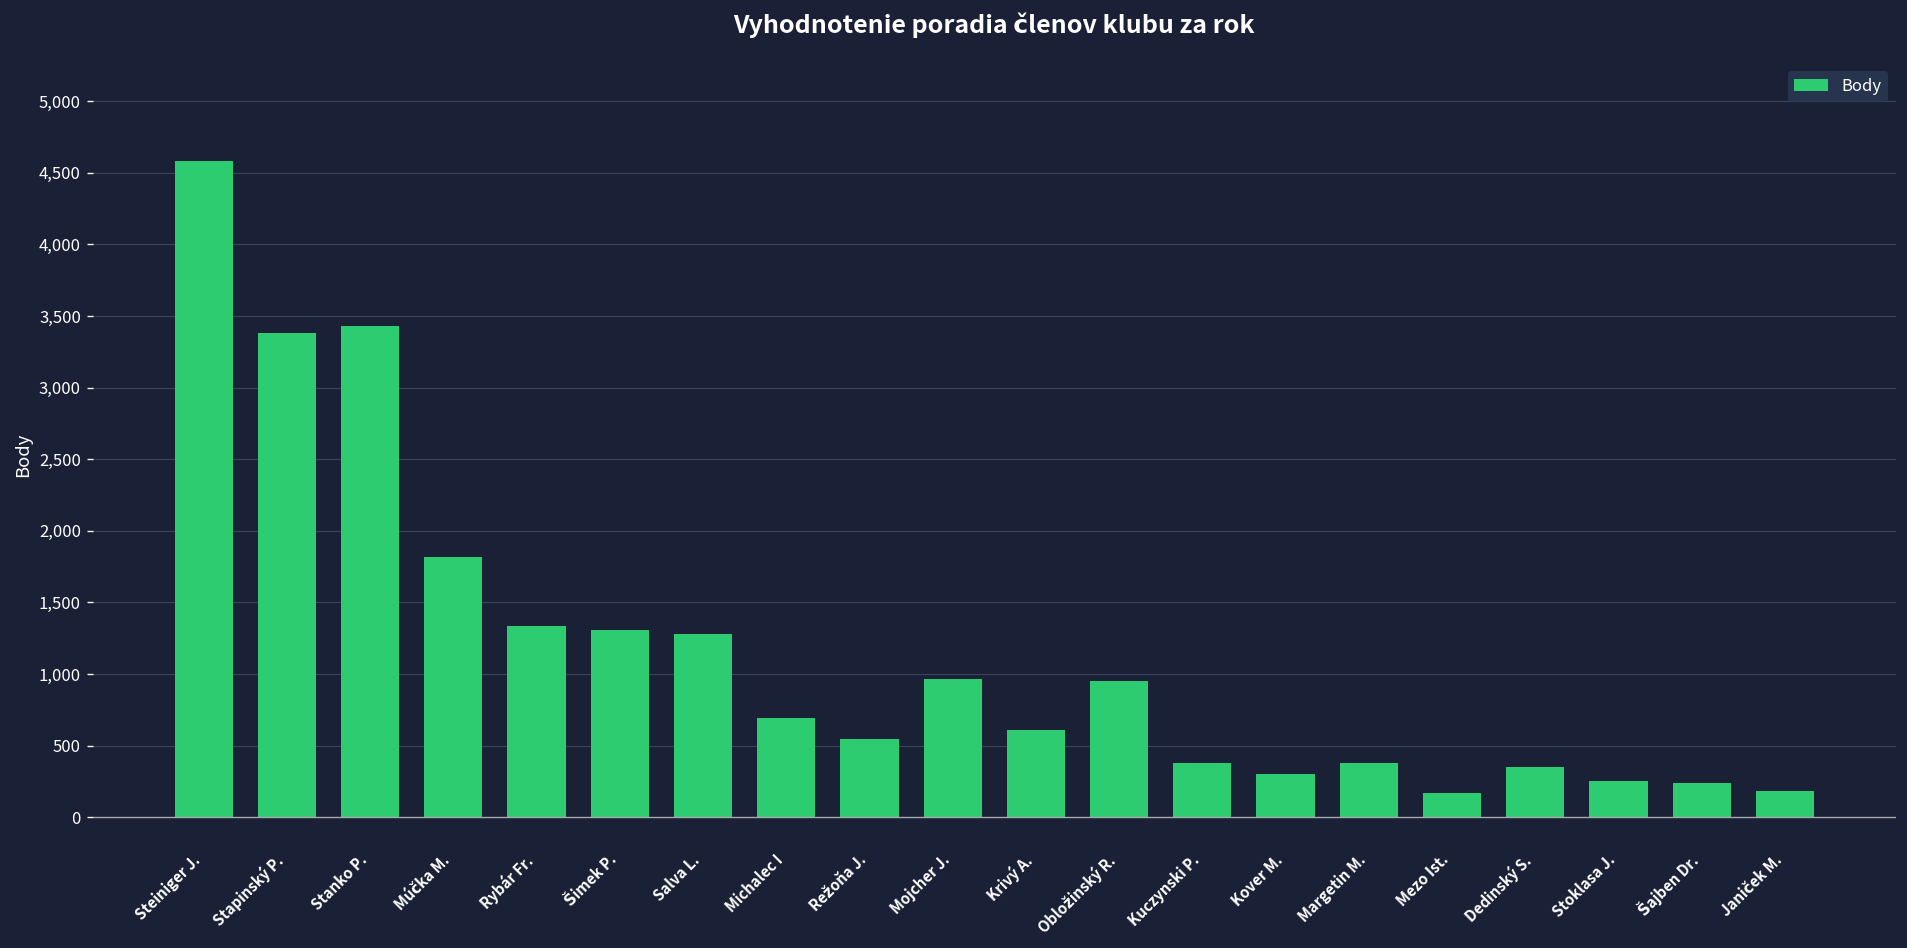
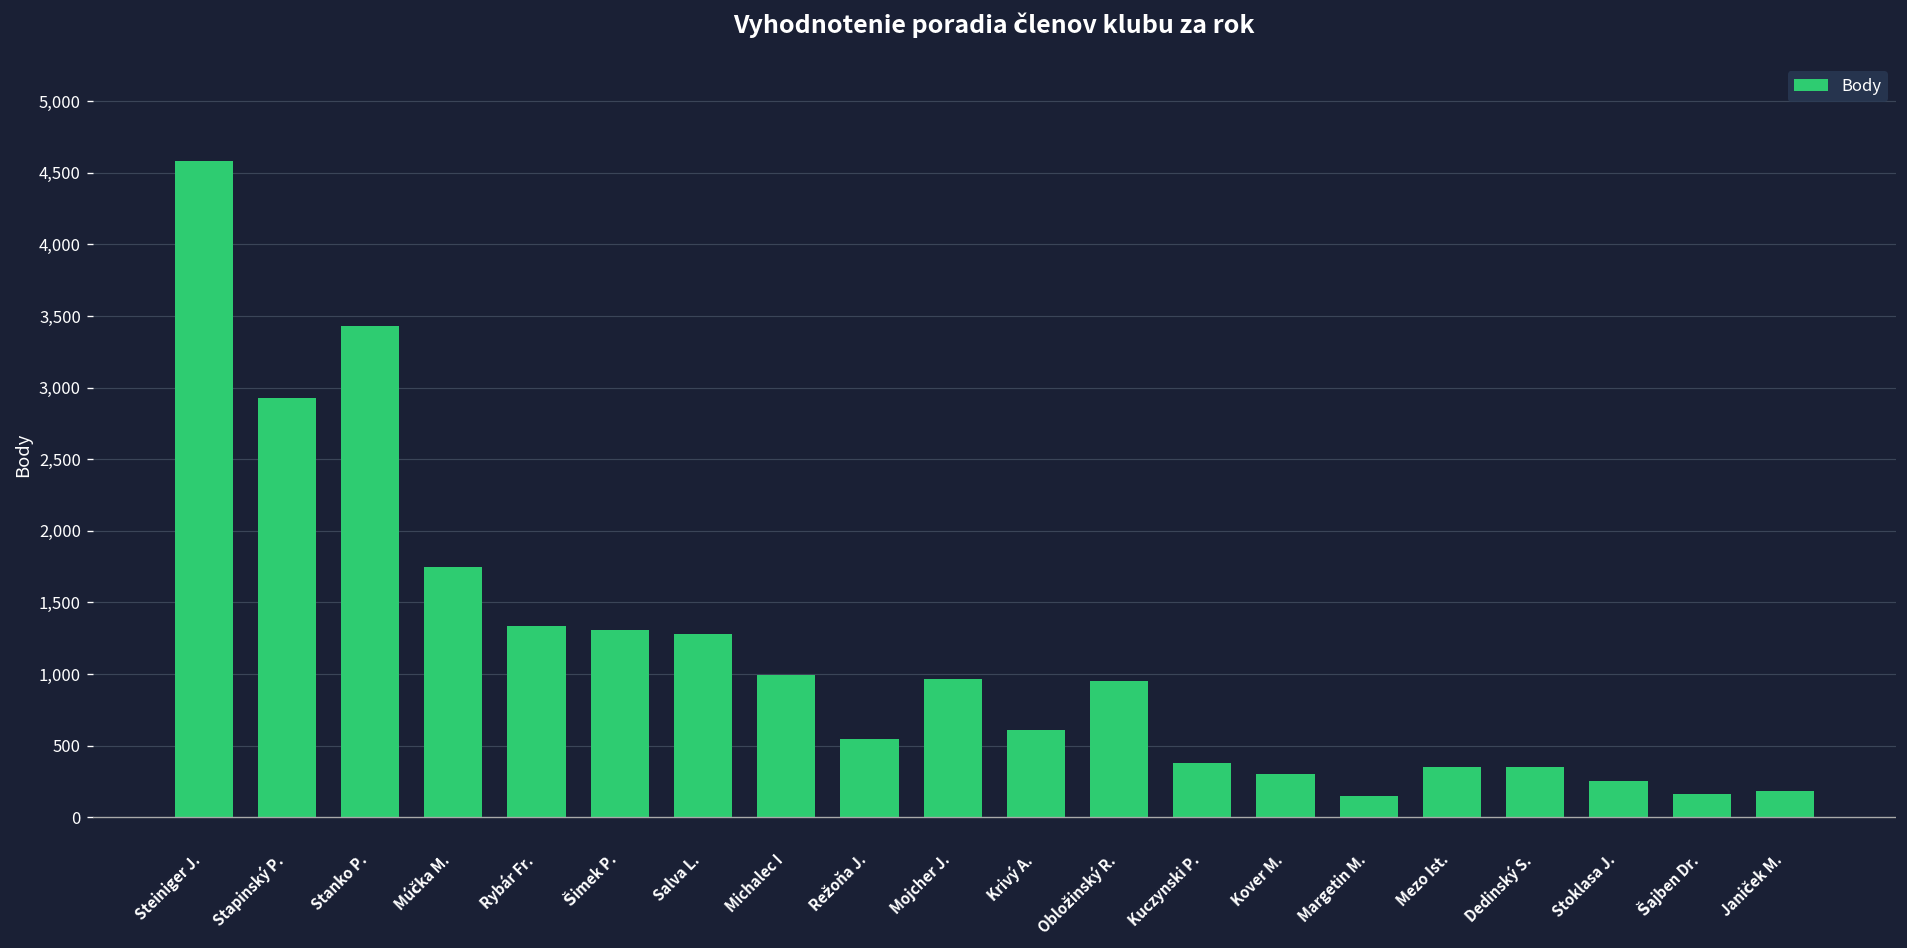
  {
    "Steiniger J.": "4,580",
-   "Stapinský P.": "3,380",
+   "Stapinský P.": "2,930",
    "Stanko P.": "3,430",
-   "Múčka M.": "1,820",
+   "Múčka M.": "1,750",
    "Rybár Fr.": "1,330",
    "Šimek P.": "1,310",
    "Salva L.": "1,280",
-   "Michalec I": "690",
+   "Michalec I": "990",
    "Režoňa J.": "550",
    "Mojcher J.": "960",
    "Krivý A.": "610",
    "Obložinský R.": "950",
    "Kuczynski P.": "380",
    "Kover M.": "300",
-   "Margetin M.": "380",
-   "Mezo Ist.": "170",
+   "Margetin M.": "150",
+   "Mezo Ist.": "350",
    "Dedinský S.": "350",
    "Stoklasa J.": "250",
-   "Šajben Dr.": "240",
+   "Šajben Dr.": "160",
    "Janiček M.": "180"
  }
